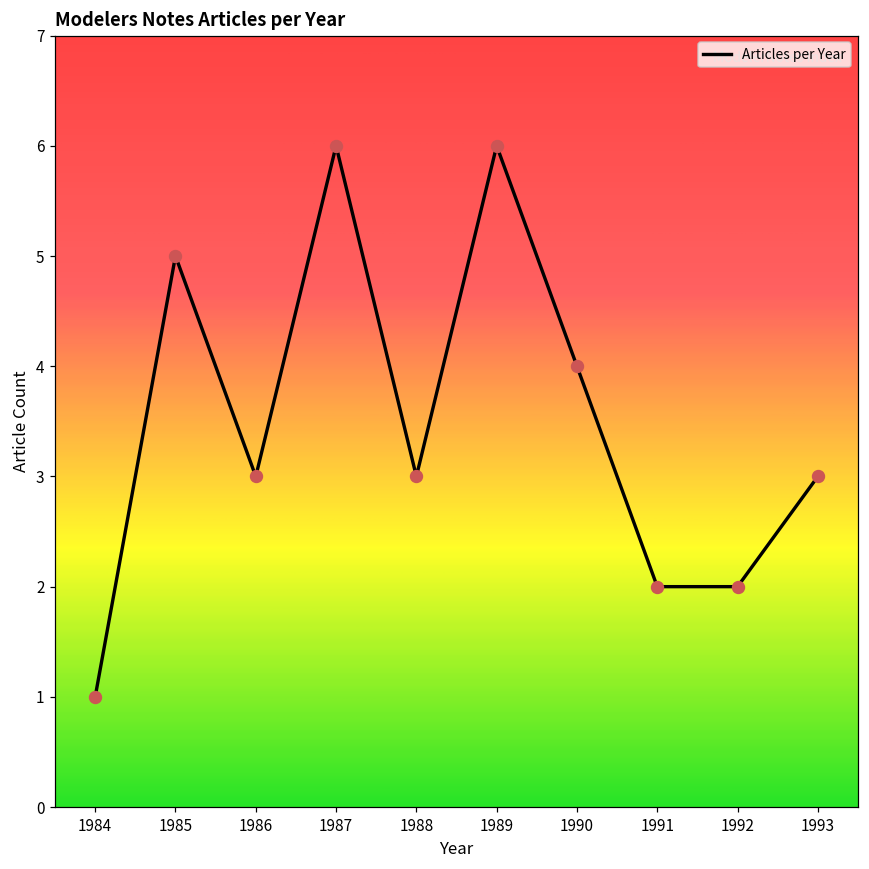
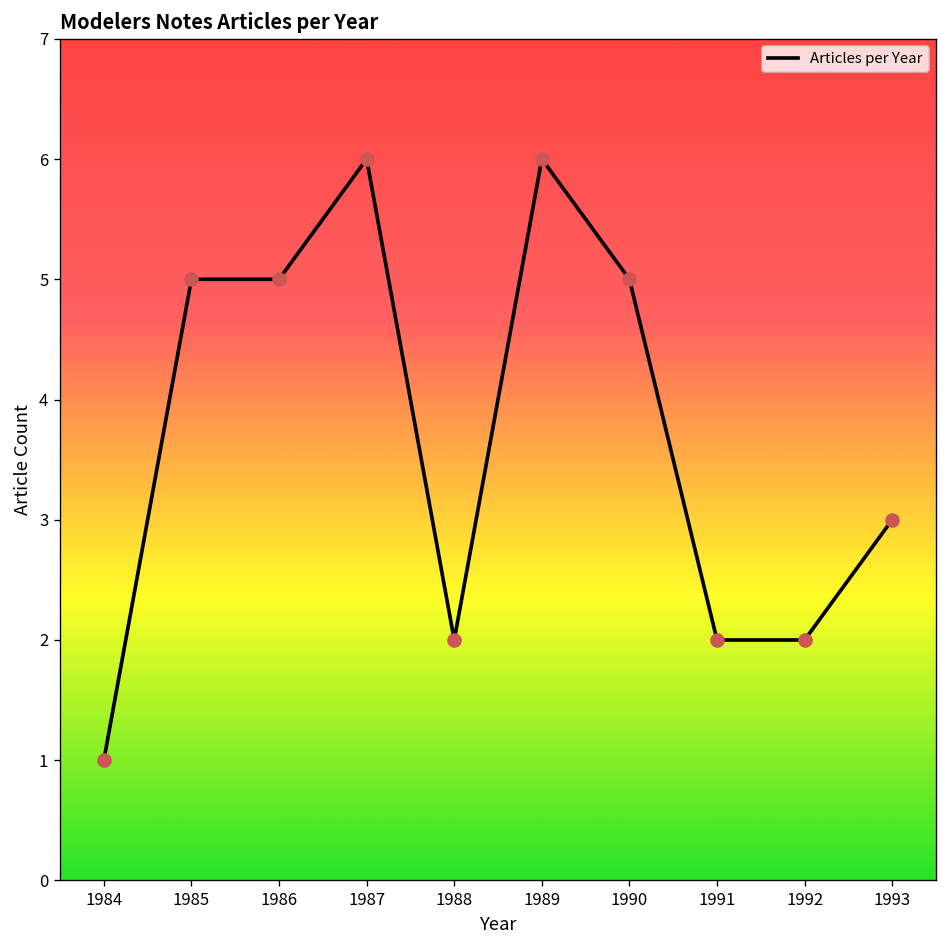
  {
    "1984": 1,
    "1985": 5,
-   "1986": 3,
+   "1986": 5,
    "1987": 6,
-   "1988": 3,
+   "1988": 2,
    "1989": 6,
-   "1990": 4,
+   "1990": 5,
    "1991": 2,
    "1992": 2,
    "1993": 3
  }
